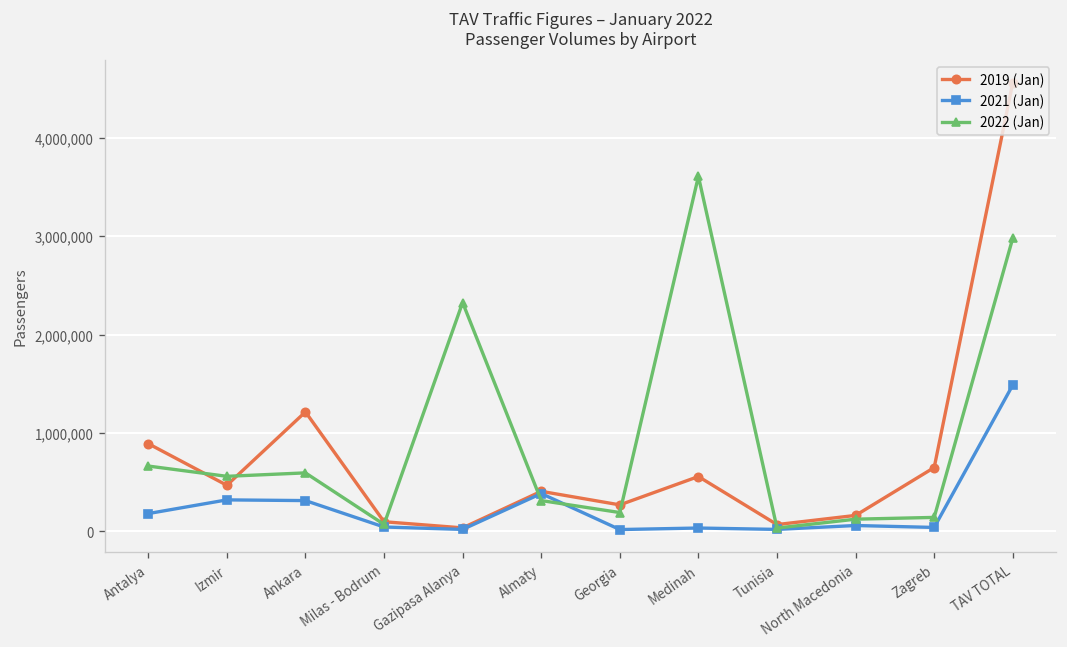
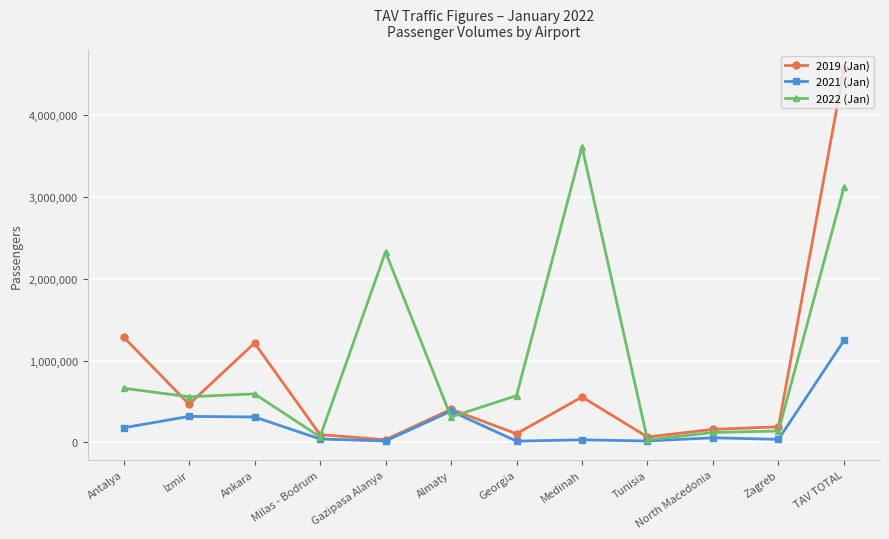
  {
    "2019 (Jan)": {
-     "Antalya": "900,000",
+     "Antalya": "1,300,000",
      "Izmir": "500,000",
      "Ankara": "1,200,000",
-     "Georgia": "300,000",
+     "Georgia": "100,000",
      "Medinah": "600,000",
      "Tunisia": "100,000",
      "North Macedonia": "200,000",
-     "Zagreb": "600,000"
+     "Zagreb": "200,000"
    },
    "2021 (Jan)": {
      "Antalya": "200,000",
      "Izmir": "300,000",
      "Ankara": "300,000",
      "Georgia": "0",
      "Medinah": "0",
      "North Macedonia": "100,000",
      "Zagreb": "0",
-     "TAV TOTAL": "1,500,000"
+     "TAV TOTAL": "1,200,000"
    },
    "2022 (Jan)": {
      "Antalya": "700,000",
      "Izmir": "600,000",
      "Ankara": "600,000",
      "Gazipasa Alanya": "2,300,000",
      "Almaty": "300,000",
-     "Georgia": "200,000",
+     "Georgia": "600,000",
      "Medinah": "3,600,000",
      "North Macedonia": "100,000",
      "Zagreb": "100,000",
-     "TAV TOTAL": "3,000,000"
+     "TAV TOTAL": "3,100,000"
    }
  }
